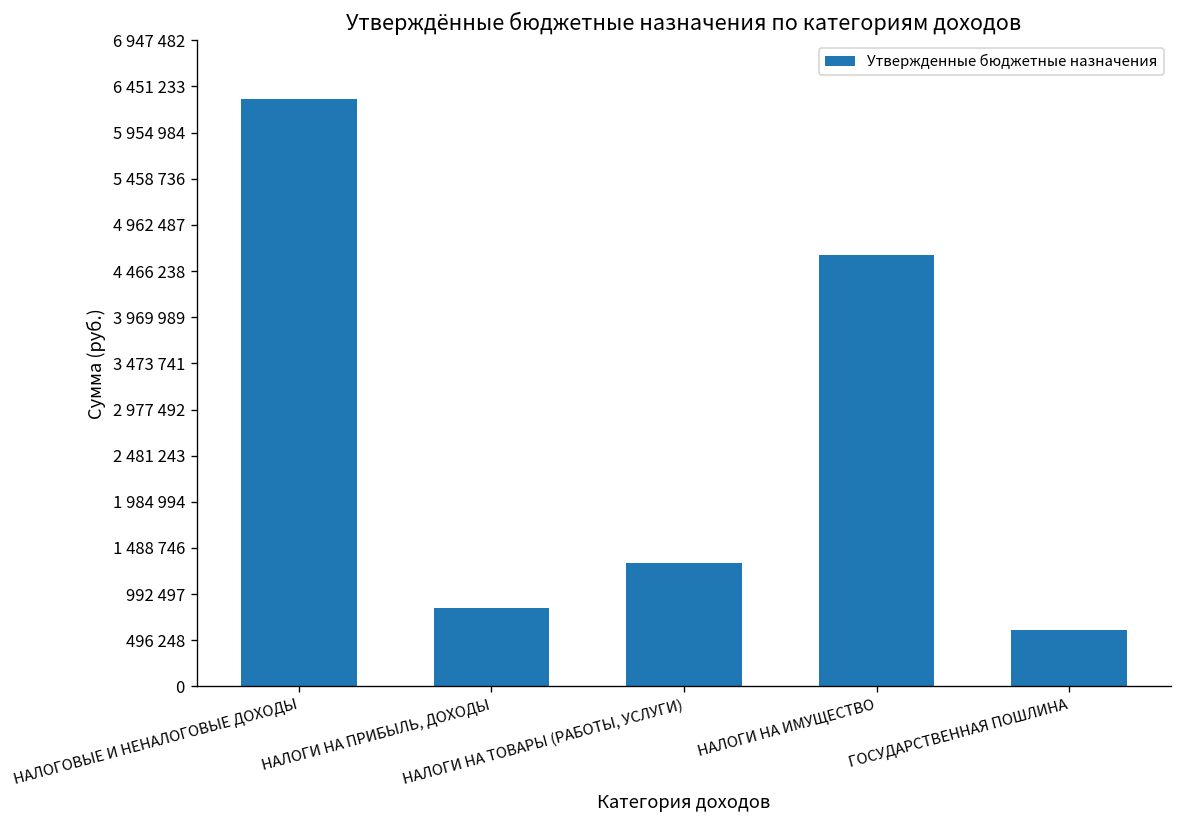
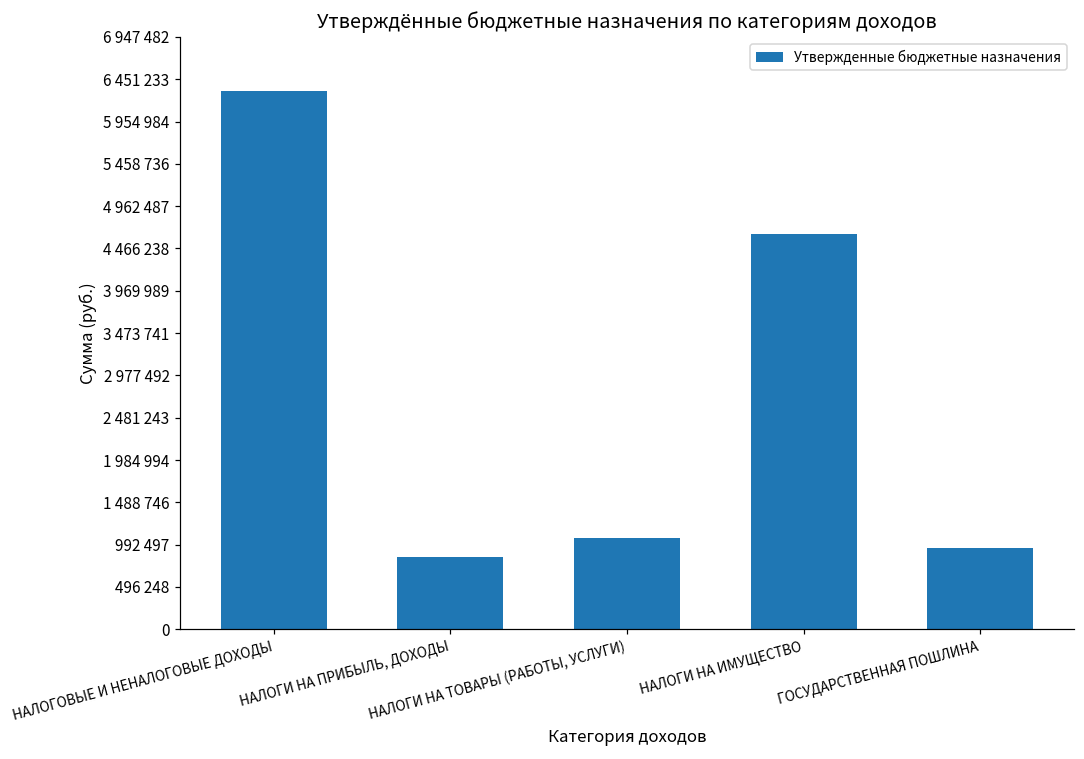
  {
    "НАЛОГОВЫЕ И НЕНАЛОГОВЫЕ ДОХОДЫ": 6300000,
    "НАЛОГИ НА ПРИБЫЛЬ, ДОХОДЫ": 800000,
-   "НАЛОГИ НА ТОВАРЫ (РАБОТЫ, УСЛУГИ)": 1300000,
+   "НАЛОГИ НА ТОВАРЫ (РАБОТЫ, УСЛУГИ)": 1100000,
    "НАЛОГИ НА ИМУЩЕСТВО": 4600000,
-   "ГОСУДАРСТВЕННАЯ ПОШЛИНА": 600000
+   "ГОСУДАРСТВЕННАЯ ПОШЛИНА": 1000000
  }
